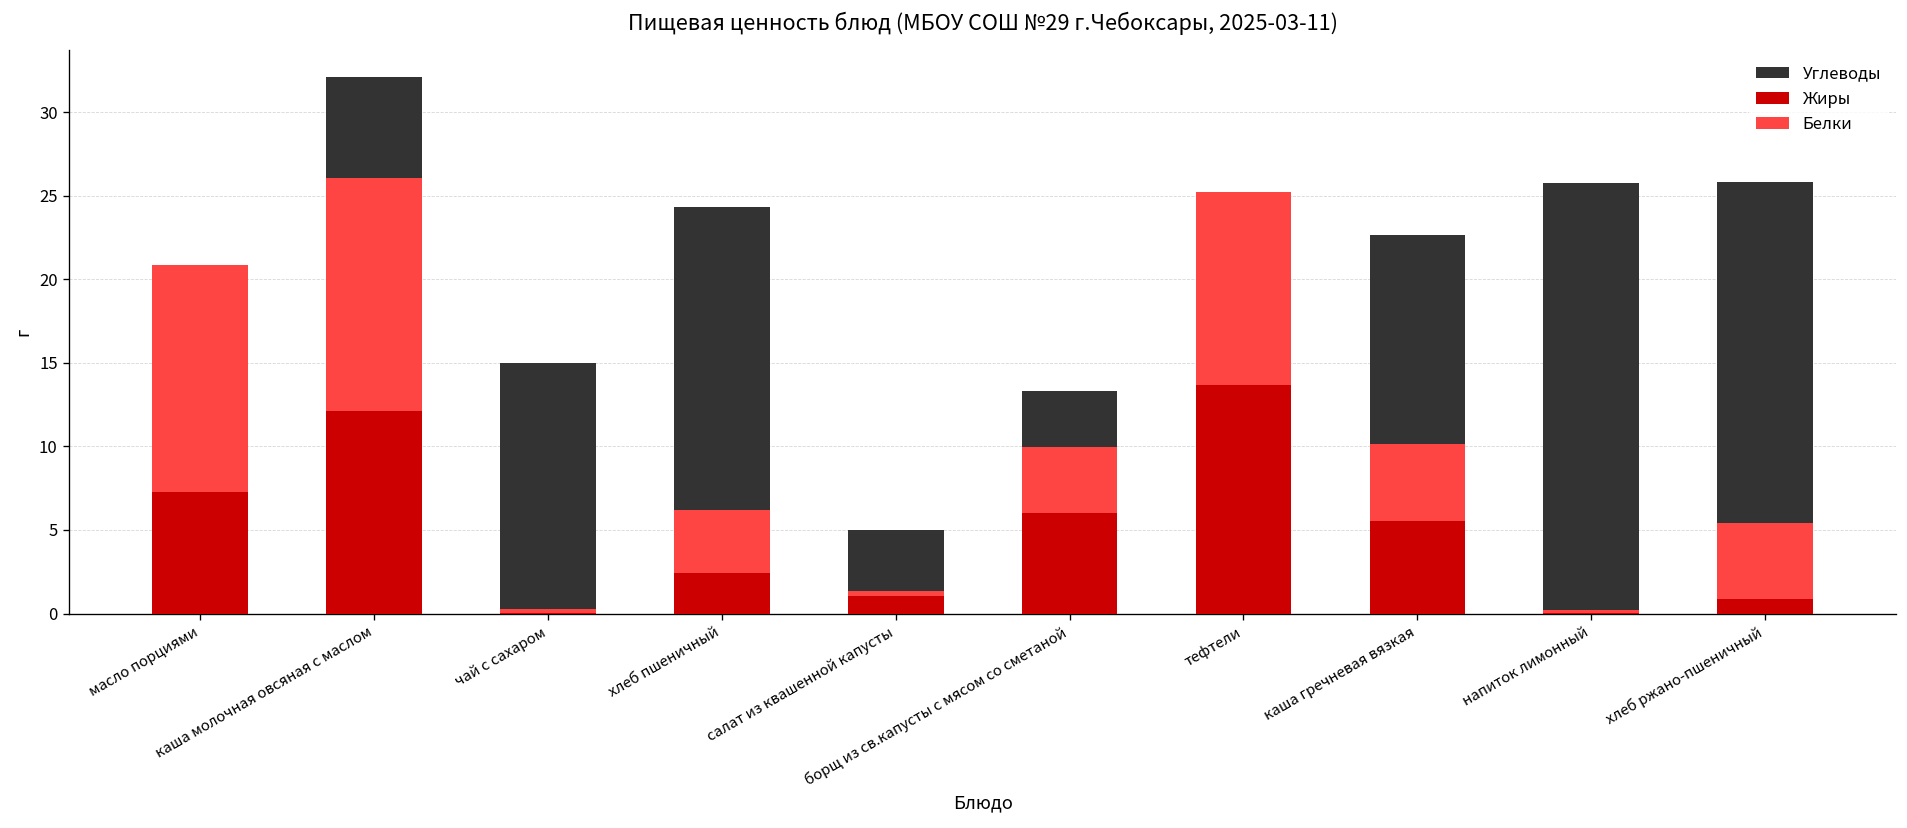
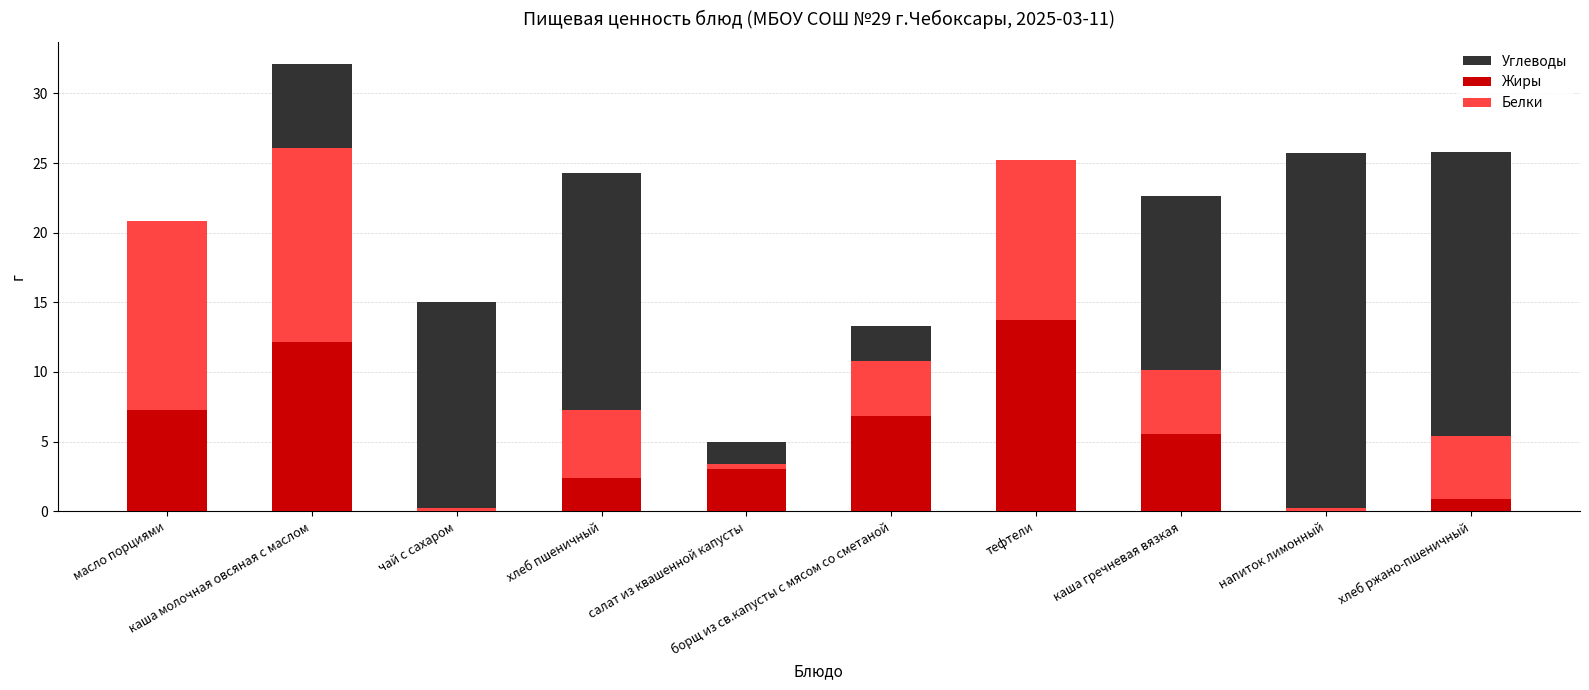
  {
    "Углеводы": {
      "каша молочная овсяная с маслом": 32.1,
      "чай с сахаром": 15.0,
      "хлеб пшеничный": 24.3,
      "салат из квашенной капусты": 5.0,
      "борщ из св.капусты с мясом со сметаной": 13.3,
      "каша гречневая вязкая": 22.6,
      "напиток лимонный": 25.7,
      "хлеб ржано-пшеничный": 25.8
    },
    "Жиры": {
      "масло порциями": 7.3,
-     "салат из квашенной капусты": 1.0,
-     "борщ из св.капусты с мясом со сметаной": 6.0,
+     "салат из квашенной капусты": 3.0,
+     "борщ из св.капусты с мясом со сметаной": 6.9,
      "тефтели": 13.7
    },
    "Белки": {
      "масло порциями": 13.6,
-     "хлеб пшеничный": 3.8,
+     "хлеб пшеничный": 4.9,
      "тефтели": 11.5
    }
  }
